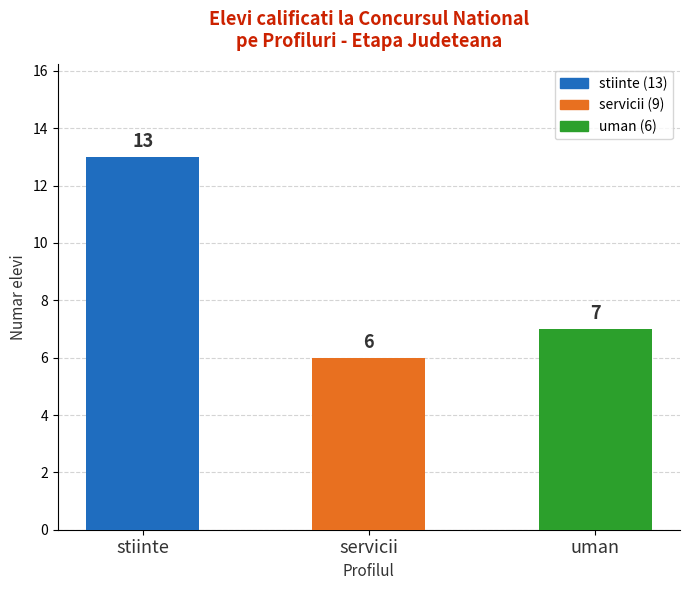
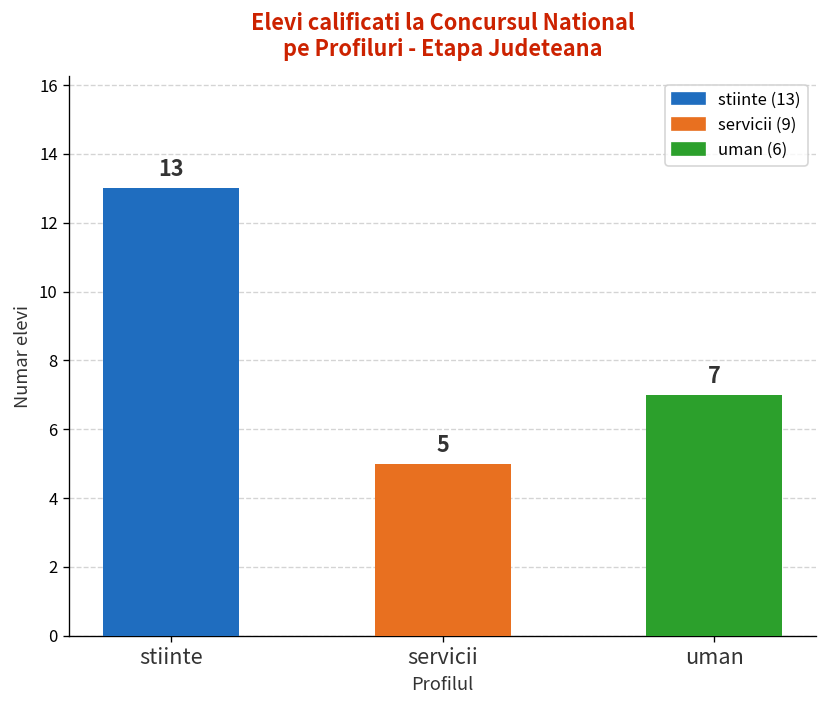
  {
    "stiinte": 13,
-   "servicii": 6,
+   "servicii": 5,
    "uman": 7
  }
